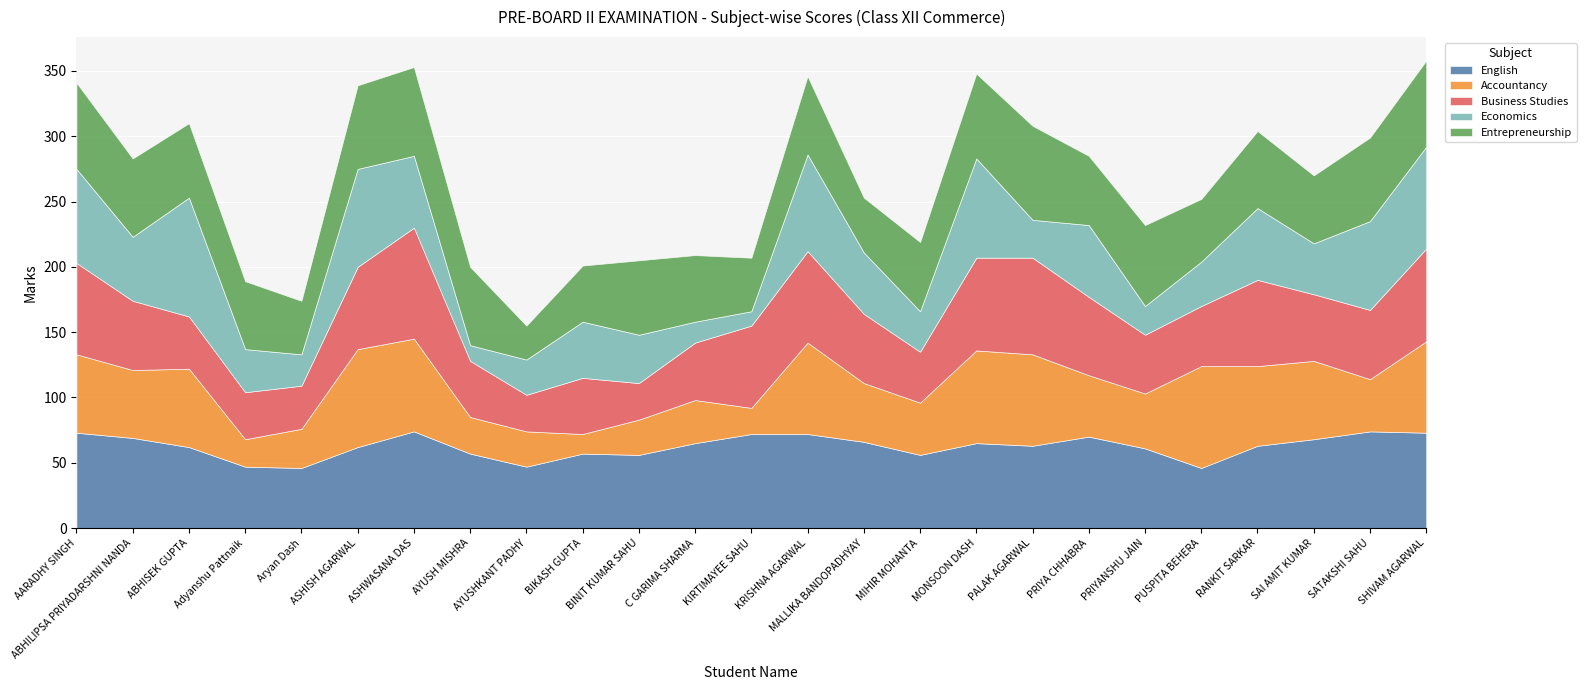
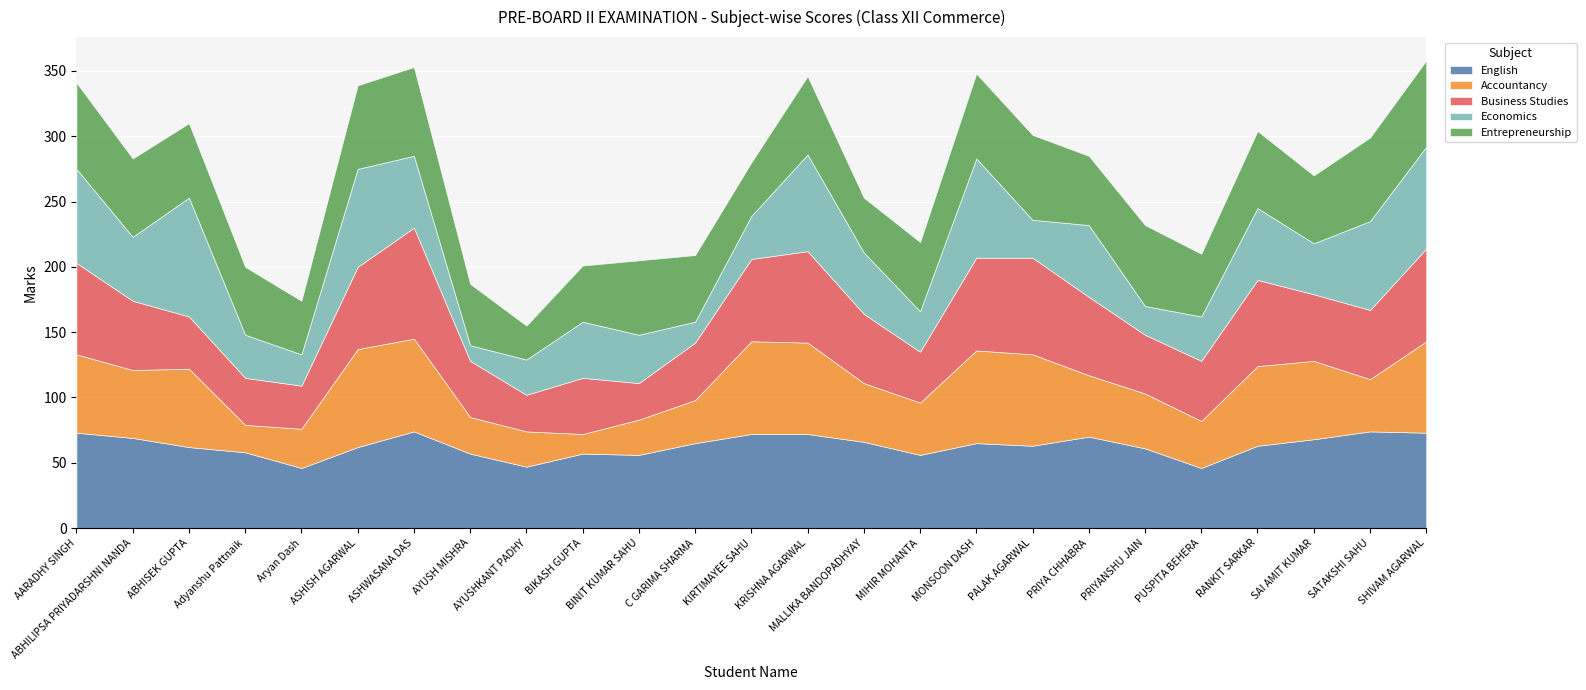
  {
    "English": {
      "AARADHY SINGH": 73,
      "ABHILIPSA PRIYADARSHNI NANDA": 69,
      "ABHISEK GUPTA": 62,
-     "Adyanshu Pattnaik": 47,
+     "Adyanshu Pattnaik": 58,
      "Aryan Dash": 46,
      "ASHISH AGARWAL": 62,
      "ASHWASANA DAS": 74,
      "AYUSH MISHRA": 57,
      "AYUSHKANT PADHY": 47,
      "BIKASH GUPTA": 57,
      "BINIT KUMAR SAHU": 56,
      "C GARIMA SHARMA": 65,
      "KIRTIMAYEE SAHU": 72,
      "KRISHNA AGARWAL": 72,
      "MALLIKA BANDOPADHYAY": 66,
      "MIHIR MOHANTA": 56,
      "MONSOON DASH": 65,
      "PALAK AGARWAL": 63,
      "PRIYA CHHABRA": 70,
      "PRIYANSHU JAIN": 61,
      "PUSPITA BEHERA": 46,
      "RANKIT SARKAR": 63,
      "SAI AMIT KUMAR": 68,
      "SATAKSHI SAHU": 74,
      "SHIVAM AGARWAL": 73
    },
    "Accountancy": {
      "AARADHY SINGH": 60,
      "ABHILIPSA PRIYADARSHNI NANDA": 52,
      "ABHISEK GUPTA": 60,
      "Adyanshu Pattnaik": 21,
      "Aryan Dash": 30,
      "ASHISH AGARWAL": 75,
      "ASHWASANA DAS": 71,
      "AYUSH MISHRA": 28,
      "AYUSHKANT PADHY": 27,
      "BIKASH GUPTA": 15,
      "BINIT KUMAR SAHU": 27,
      "C GARIMA SHARMA": 33,
-     "KIRTIMAYEE SAHU": 20,
+     "KIRTIMAYEE SAHU": 71,
      "KRISHNA AGARWAL": 70,
      "MALLIKA BANDOPADHYAY": 45,
      "MIHIR MOHANTA": 40,
      "MONSOON DASH": 71,
      "PALAK AGARWAL": 70,
      "PRIYA CHHABRA": 47,
      "PRIYANSHU JAIN": 42,
-     "PUSPITA BEHERA": 78,
+     "PUSPITA BEHERA": 36,
      "RANKIT SARKAR": 61,
      "SAI AMIT KUMAR": 60,
      "SATAKSHI SAHU": 40,
      "SHIVAM AGARWAL": 70
    },
    "Business Studies": {
      "AARADHY SINGH": 70,
      "ABHILIPSA PRIYADARSHNI NANDA": 53,
      "ABHISEK GUPTA": 40,
      "Adyanshu Pattnaik": 36,
      "Aryan Dash": 33,
      "ASHISH AGARWAL": 63,
      "ASHWASANA DAS": 85,
      "AYUSH MISHRA": 43,
      "AYUSHKANT PADHY": 28,
      "BIKASH GUPTA": 43,
      "BINIT KUMAR SAHU": 28,
      "C GARIMA SHARMA": 44,
      "KIRTIMAYEE SAHU": 63,
      "KRISHNA AGARWAL": 70,
      "MALLIKA BANDOPADHYAY": 53,
      "MIHIR MOHANTA": 39,
      "MONSOON DASH": 71,
      "PALAK AGARWAL": 74,
      "PRIYA CHHABRA": 60,
      "PRIYANSHU JAIN": 45,
      "PUSPITA BEHERA": 46,
      "RANKIT SARKAR": 66,
      "SAI AMIT KUMAR": 51,
      "SATAKSHI SAHU": 53,
      "SHIVAM AGARWAL": 71
    },
    "Economics": {
      "AARADHY SINGH": 72,
      "ABHILIPSA PRIYADARSHNI NANDA": 49,
      "ABHISEK GUPTA": 91,
      "Adyanshu Pattnaik": 33,
      "Aryan Dash": 24,
      "ASHISH AGARWAL": 75,
      "ASHWASANA DAS": 55,
      "AYUSH MISHRA": 12,
      "AYUSHKANT PADHY": 27,
      "BIKASH GUPTA": 43,
      "BINIT KUMAR SAHU": 37,
      "C GARIMA SHARMA": 16,
-     "KIRTIMAYEE SAHU": 11,
+     "KIRTIMAYEE SAHU": 33,
      "KRISHNA AGARWAL": 74,
      "MALLIKA BANDOPADHYAY": 47,
      "MIHIR MOHANTA": 31,
      "MONSOON DASH": 76,
      "PALAK AGARWAL": 29,
      "PRIYA CHHABRA": 55,
      "PRIYANSHU JAIN": 22,
      "PUSPITA BEHERA": 34,
      "RANKIT SARKAR": 55,
      "SAI AMIT KUMAR": 39,
      "SATAKSHI SAHU": 68,
      "SHIVAM AGARWAL": 78
    },
    "Entrepreneurship": {
      "AARADHY SINGH": 66,
      "ABHILIPSA PRIYADARSHNI NANDA": 60,
      "ABHISEK GUPTA": 57,
      "Adyanshu Pattnaik": 52,
      "Aryan Dash": 41,
      "ASHISH AGARWAL": 64,
      "ASHWASANA DAS": 68,
-     "AYUSH MISHRA": 60,
+     "AYUSH MISHRA": 47,
      "AYUSHKANT PADHY": 26,
      "BIKASH GUPTA": 43,
      "BINIT KUMAR SAHU": 57,
      "C GARIMA SHARMA": 51,
      "KIRTIMAYEE SAHU": 41,
      "KRISHNA AGARWAL": 60,
      "MALLIKA BANDOPADHYAY": 42,
      "MIHIR MOHANTA": 53,
      "MONSOON DASH": 65,
-     "PALAK AGARWAL": 72,
+     "PALAK AGARWAL": 65,
      "PRIYA CHHABRA": 53,
      "PRIYANSHU JAIN": 62,
      "PUSPITA BEHERA": 48,
      "RANKIT SARKAR": 59,
      "SAI AMIT KUMAR": 52,
      "SATAKSHI SAHU": 64,
      "SHIVAM AGARWAL": 66
    }
  }
